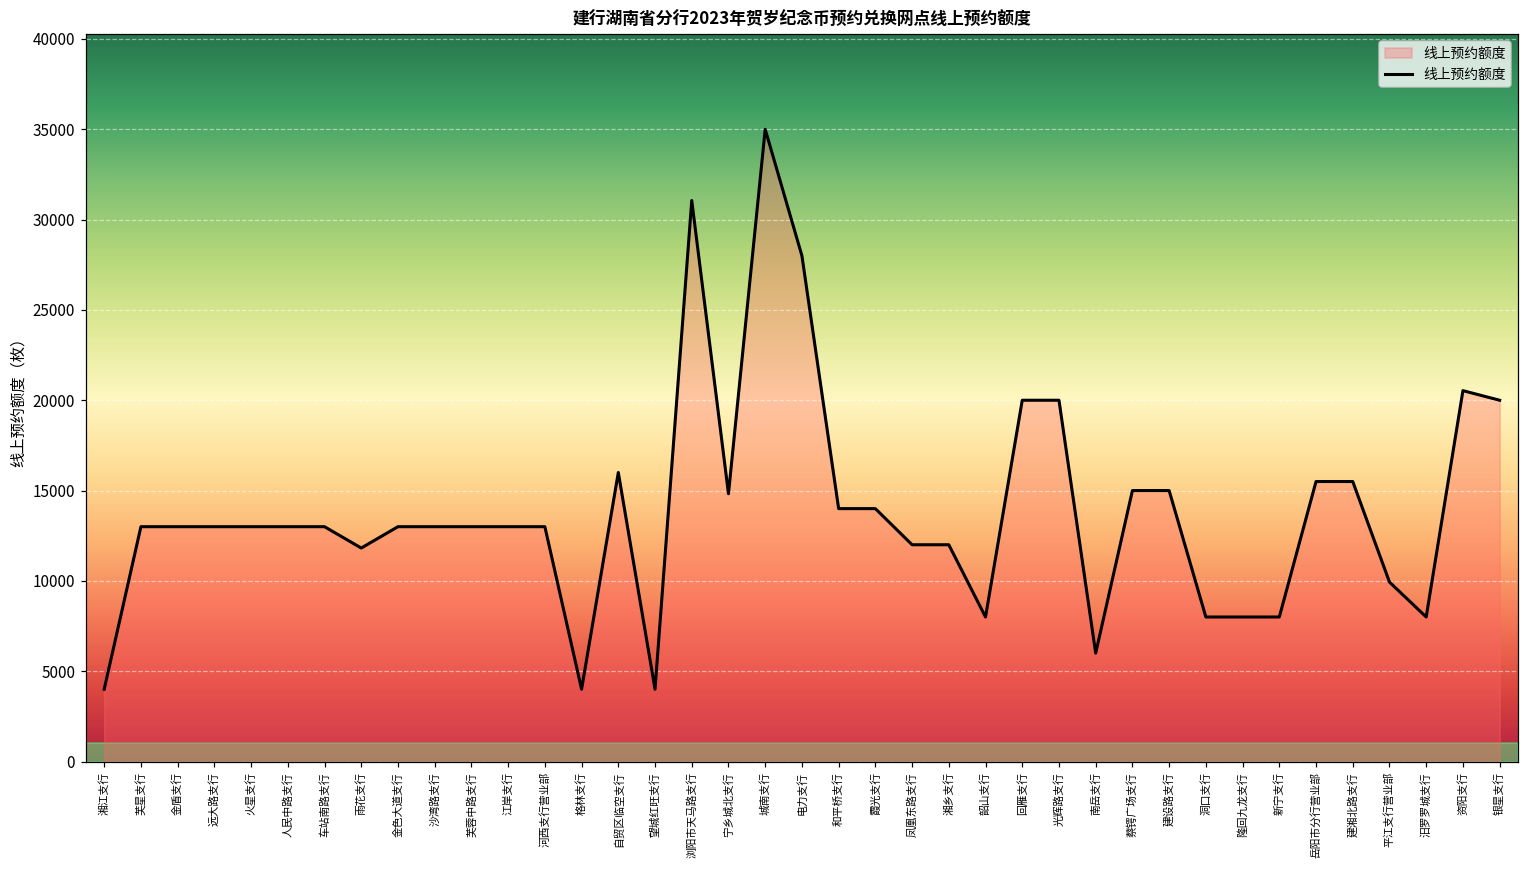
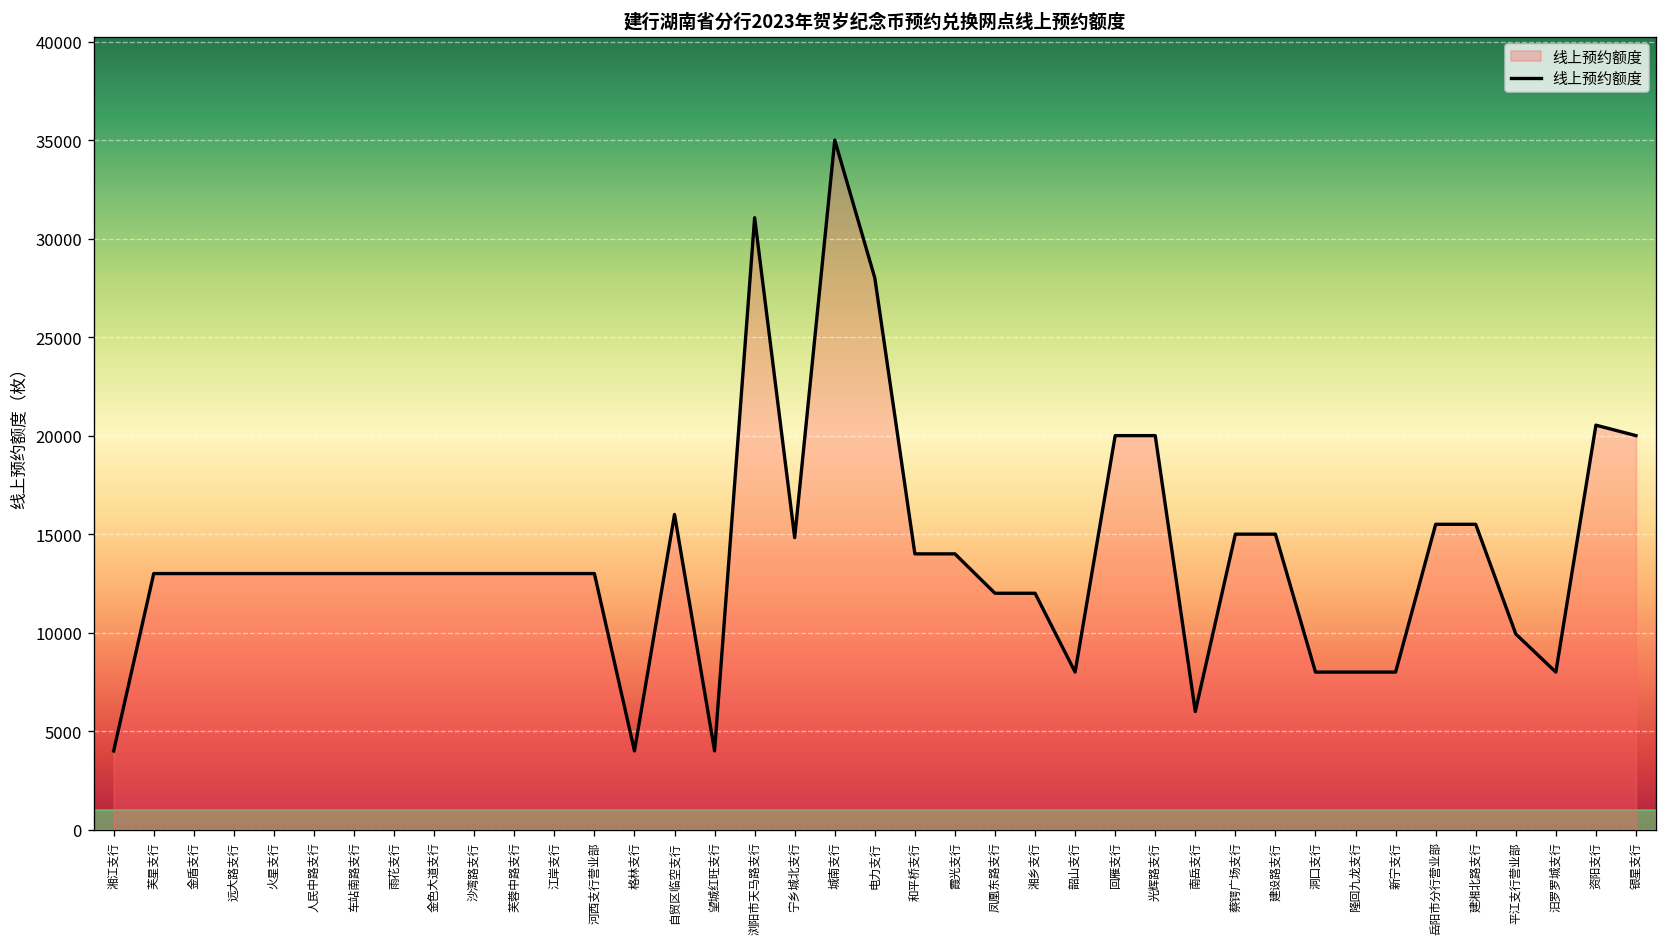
  {
    "湘江支行": 4000,
    "芙星支行": 13000,
    "金盾支行": 13000,
    "远大路支行": 13000,
    "火星支行": 13000,
    "人民中路支行": 13000,
    "车站南路支行": 13000,
-   "雨花支行": 11800,
+   "雨花支行": 13000,
    "金色大道支行": 13000,
    "沙湾路支行": 13000,
    "芙蓉中路支行": 13000,
    "江岸支行": 13000,
    "河西支行营业部": 13000,
    "格林支行": 4000,
    "自贸区临空支行": 16000,
    "望城红旺支行": 4000,
    "浏阳市天马路支行": 31100,
    "宁乡城北支行": 14800,
    "城南支行": 35000,
    "电力支行": 28000,
    "和平桥支行": 14000,
    "霞光支行": 14000,
    "凤凰东路支行": 12000,
    "湘乡支行": 12000,
    "韶山支行": 8000,
    "回雁支行": 20000,
    "光辉路支行": 20000,
    "南岳支行": 6000,
    "蔡锷广场支行": 15000,
    "建设路支行": 15000,
    "洞口支行": 8000,
    "隆回九龙支行": 8000,
    "新宁支行": 8000,
    "岳阳市分行营业部": 15500,
    "建湘北路支行": 15500,
    "平江支行营业部": 9900,
    "汨罗罗城支行": 8000,
    "资阳支行": 20500,
    "银星支行": 20000
  }
